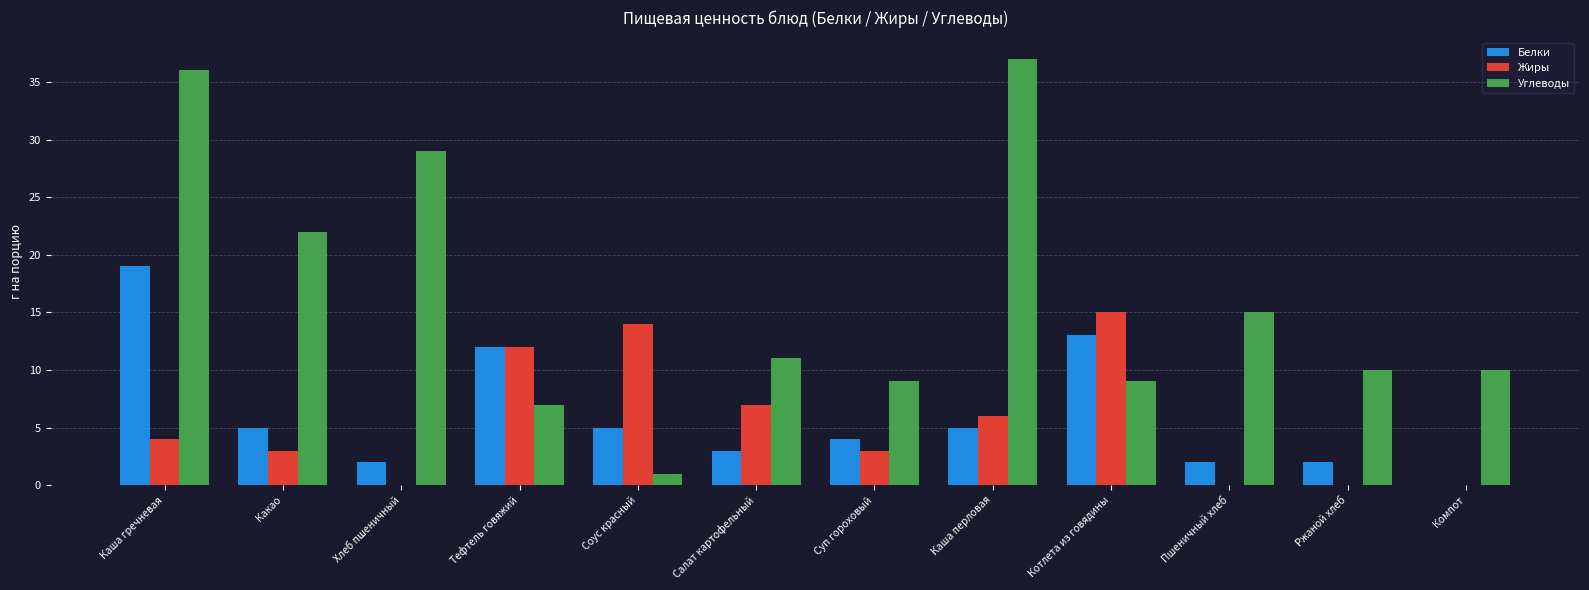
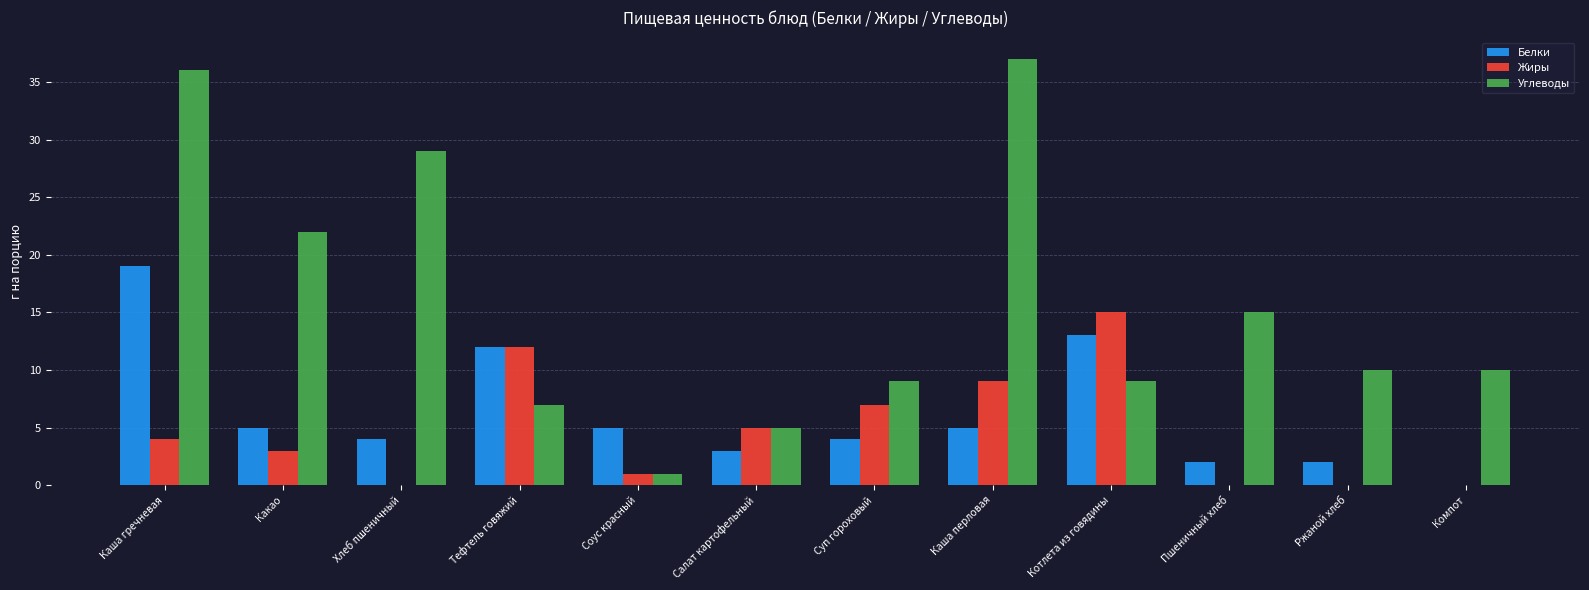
  {
    "Белки": {
      "Каша гречневая": 19,
      "Какао": 5,
-     "Хлеб пшеничный": 2,
+     "Хлеб пшеничный": 4,
      "Тефтель говяжий": 12,
      "Соус красный": 5,
      "Салат картофельный": 3,
      "Суп гороховый": 4,
      "Каша перловая": 5,
      "Котлета из говядины": 13,
      "Пшеничный хлеб": 2,
      "Ржаной хлеб": 2,
      "Компот": 0
    },
    "Жиры": {
      "Каша гречневая": 4,
      "Какао": 3,
      "Хлеб пшеничный": 0,
      "Тефтель говяжий": 12,
-     "Соус красный": 14,
-     "Салат картофельный": 7,
-     "Суп гороховый": 3,
-     "Каша перловая": 6,
+     "Соус красный": 1,
+     "Салат картофельный": 5,
+     "Суп гороховый": 7,
+     "Каша перловая": 9,
      "Котлета из говядины": 15,
      "Пшеничный хлеб": 0,
      "Ржаной хлеб": 0,
      "Компот": 0
    },
    "Углеводы": {
      "Каша гречневая": 36,
      "Какао": 22,
      "Хлеб пшеничный": 29,
      "Тефтель говяжий": 7,
      "Соус красный": 1,
-     "Салат картофельный": 11,
+     "Салат картофельный": 5,
      "Суп гороховый": 9,
      "Каша перловая": 37,
      "Котлета из говядины": 9,
      "Пшеничный хлеб": 15,
      "Ржаной хлеб": 10,
      "Компот": 10
    }
  }
